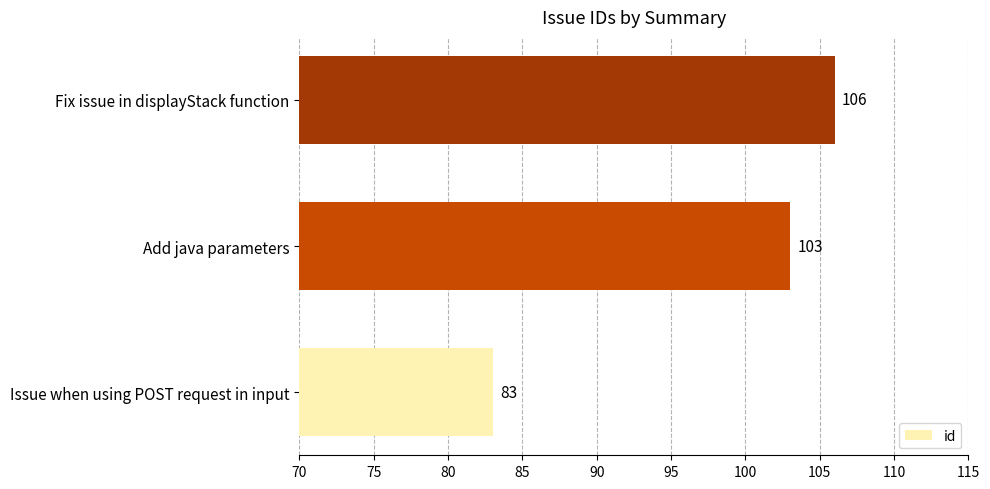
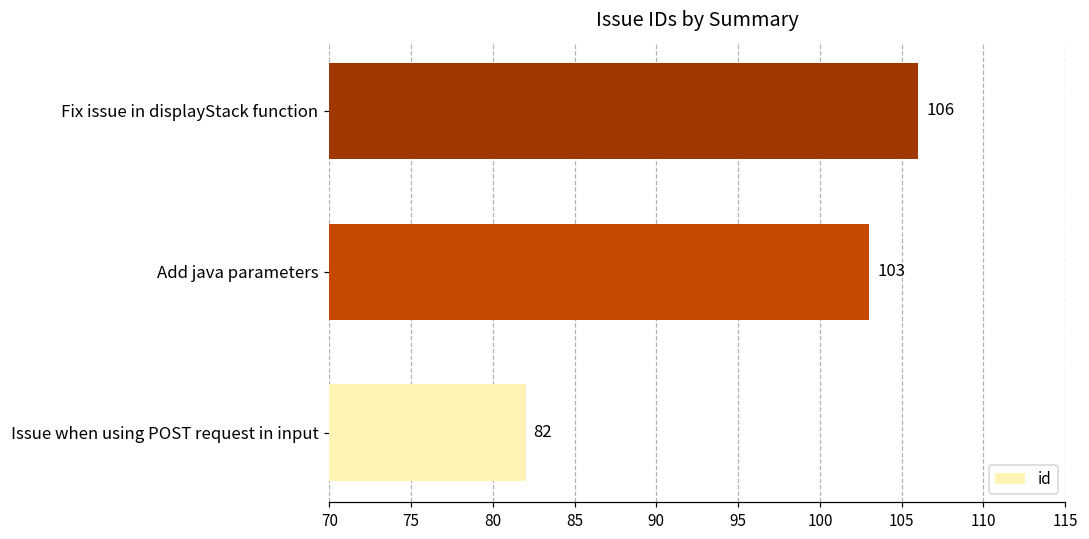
  {
    "Fix issue in displayStack function": 106,
    "Add java parameters": 103,
-   "Issue when using POST request in input": 83
+   "Issue when using POST request in input": 82
  }
